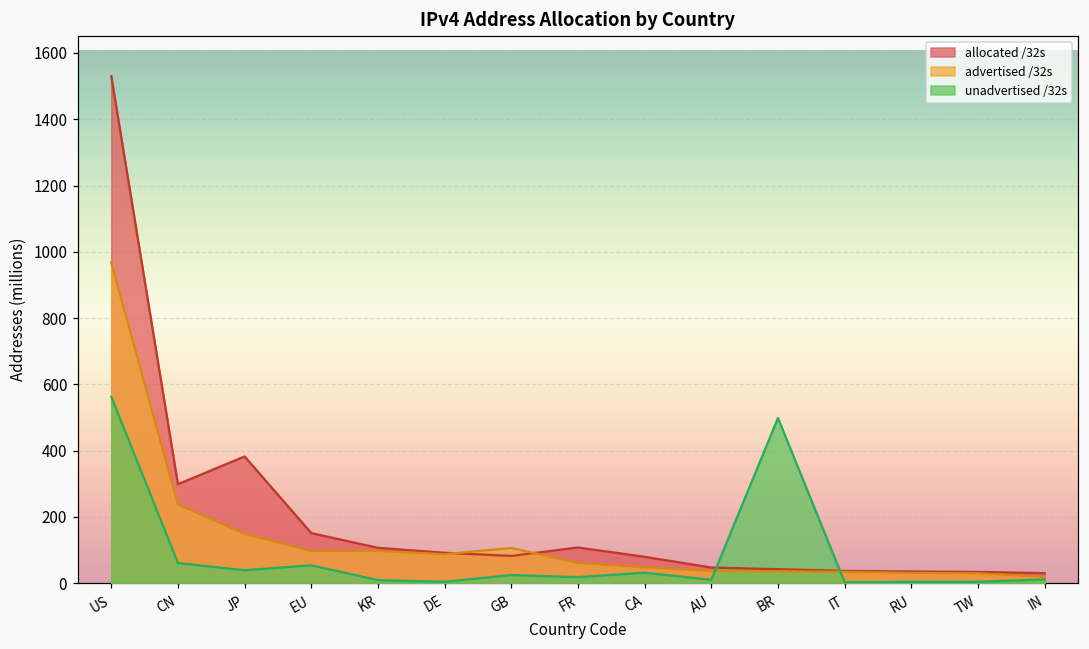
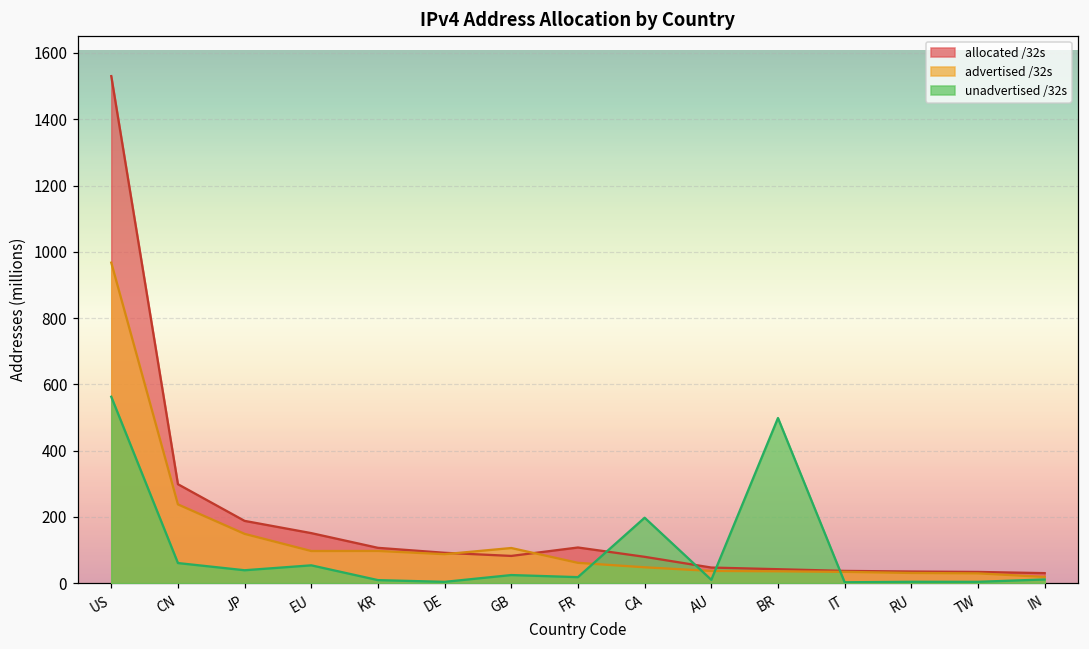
  {
    "allocated /32s": {
      "US": 1530,
      "CN": 300,
-     "JP": 380,
+     "JP": 190,
      "EU": 150,
      "KR": 110,
      "GB": 80,
      "FR": 110,
      "CA": 80,
      "AU": 50,
      "IN": 30
    },
    "advertised /32s": {
      "US": 970,
      "CN": 240,
      "JP": 150,
      "EU": 100,
      "KR": 100,
      "GB": 110,
      "FR": 60,
      "CA": 50,
      "AU": 40
    },
    "unadvertised /32s": {
      "US": 560,
      "CN": 60,
      "JP": 40,
      "EU": 50,
      "KR": 10,
      "DE": 0,
      "GB": 20,
      "FR": 20,
-     "CA": 30,
+     "CA": 200,
      "AU": 10,
      "BR": 500,
      "IT": 0,
      "RU": 0,
      "TW": 0
    }
  }
